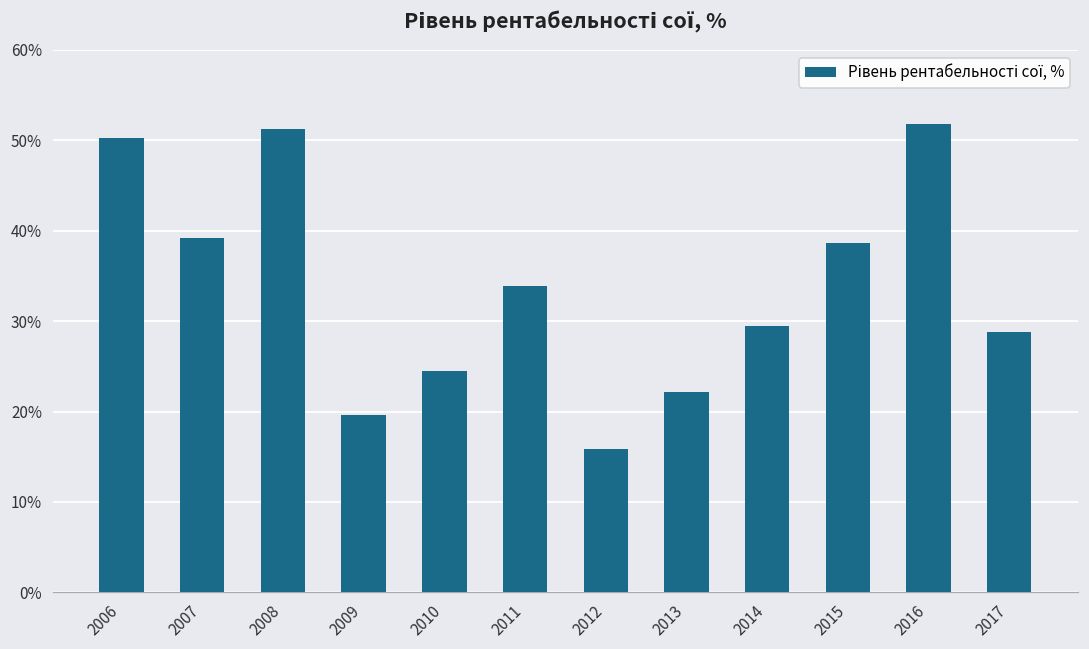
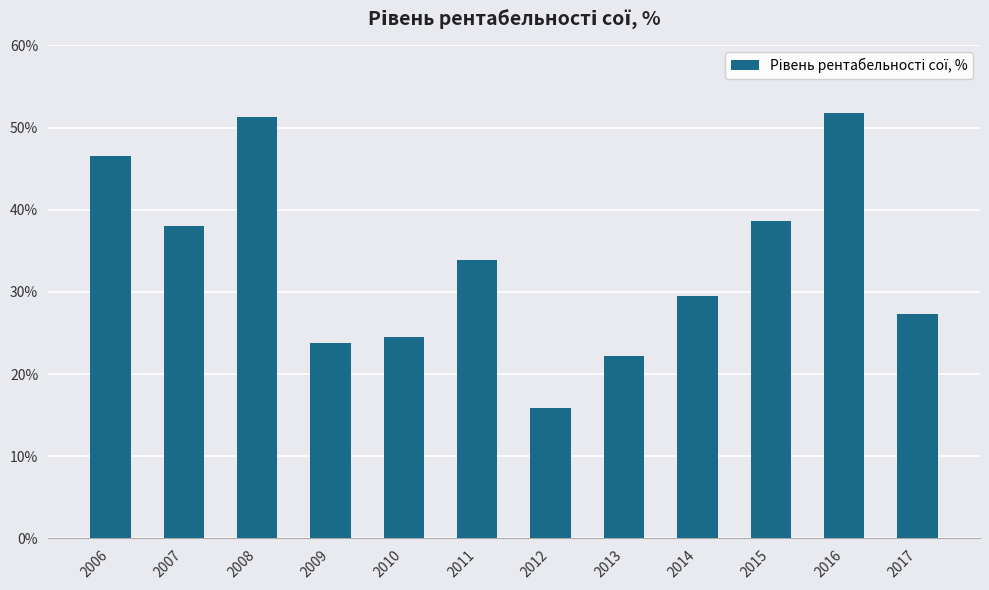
  {
-   "2006": "50%",
-   "2007": "39%",
+   "2006": "47%",
+   "2007": "38%",
    "2008": "51%",
-   "2009": "20%",
+   "2009": "24%",
    "2010": "25%",
    "2011": "34%",
    "2012": "16%",
    "2013": "22%",
    "2014": "30%",
    "2015": "39%",
    "2016": "52%",
-   "2017": "29%"
+   "2017": "27%"
  }
